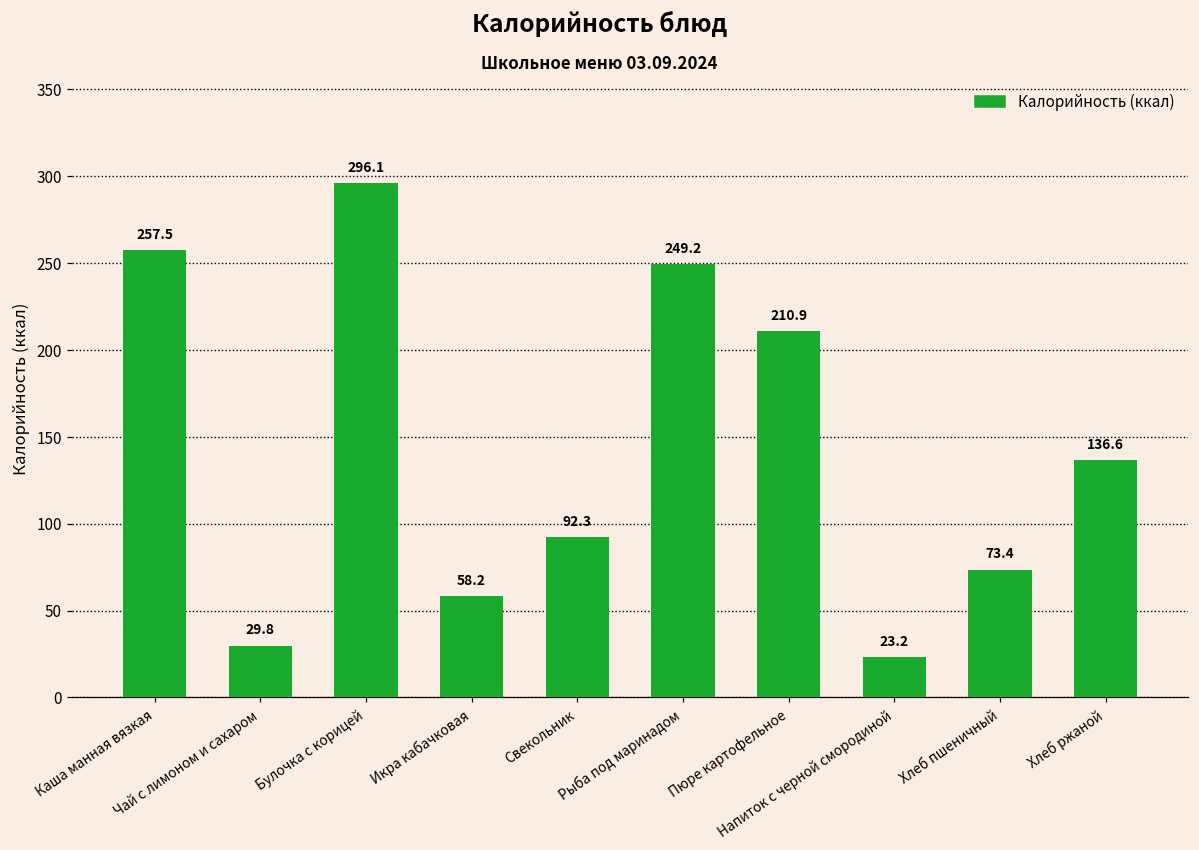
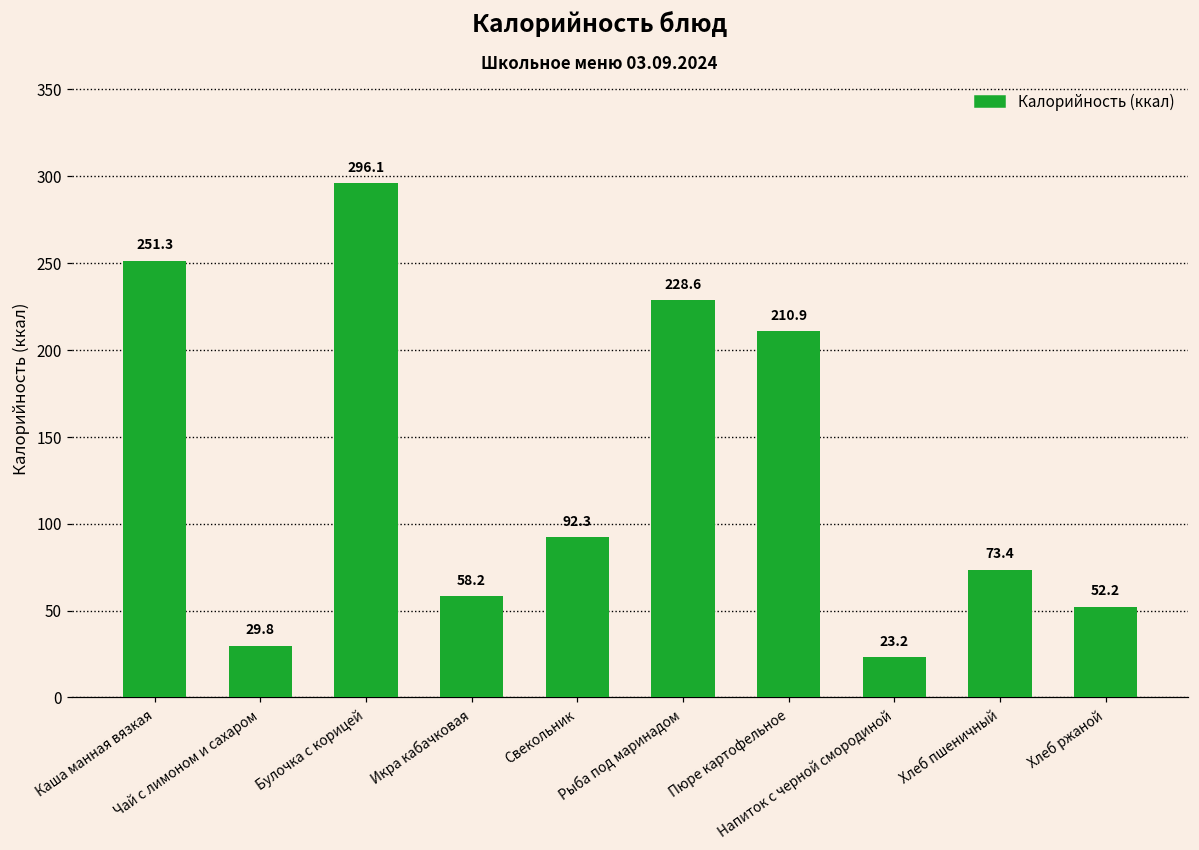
  {
-   "Каша манная вязкая": 257.5,
+   "Каша манная вязкая": 251.3,
    "Чай с лимоном и сахаром": 29.8,
    "Булочка с корицей": 296.1,
    "Икра кабачковая": 58.2,
    "Свекольник": 92.3,
-   "Рыба под маринадом": 249.2,
+   "Рыба под маринадом": 228.6,
    "Пюре картофельное": 210.9,
    "Напиток с черной смородиной": 23.2,
    "Хлеб пшеничный": 73.4,
-   "Хлеб ржаной": 136.6
+   "Хлеб ржаной": 52.2
  }
